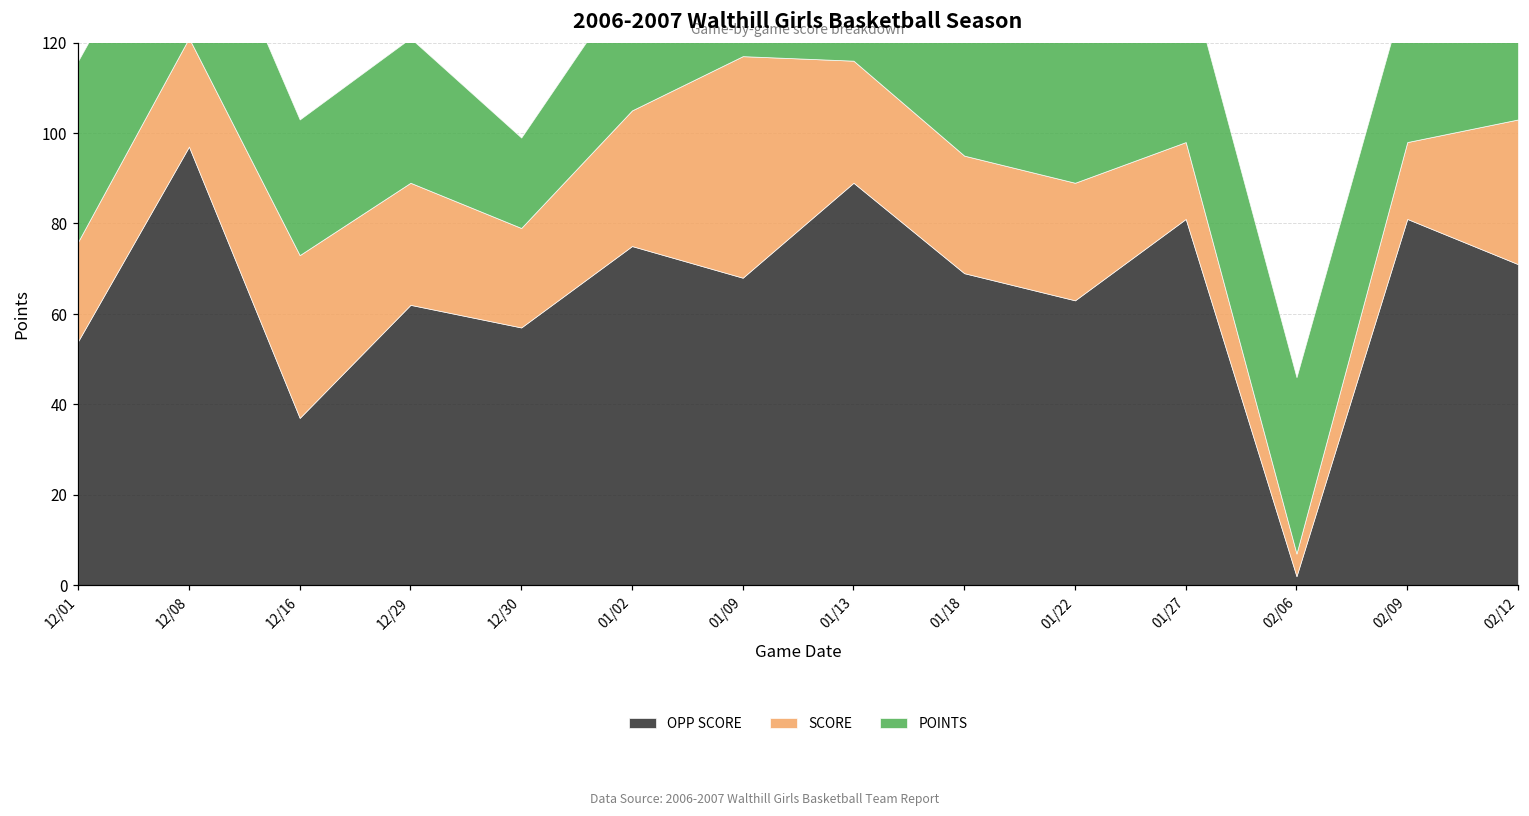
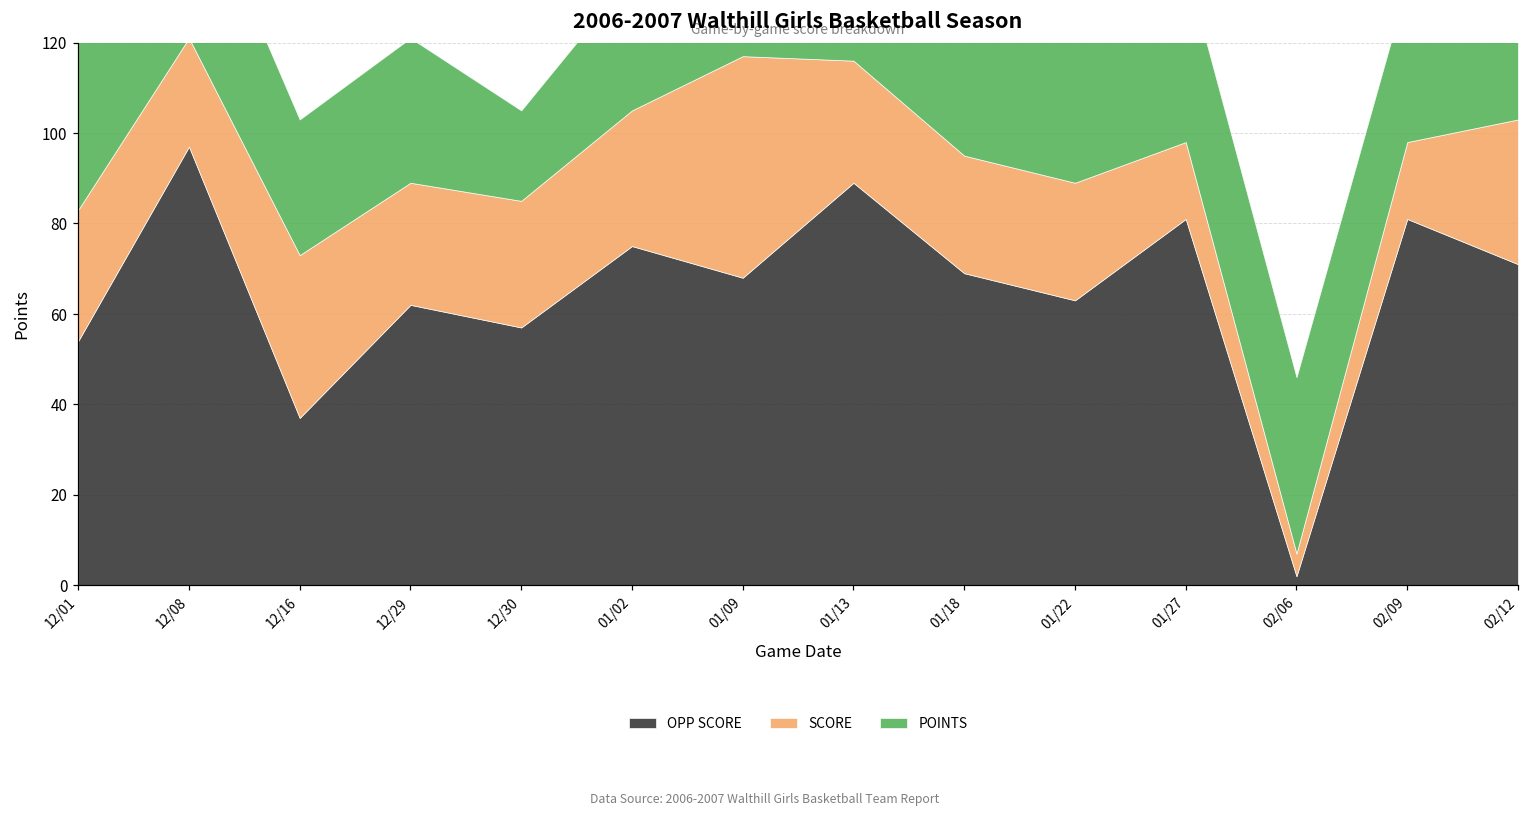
  {
    "OPP SCORE": {
      "12/01": 54,
      "12/08": 97,
      "12/16": 37,
      "12/29": 62,
      "12/30": 57,
      "01/02": 75,
      "01/09": 68,
      "01/13": 89,
      "01/18": 69,
      "01/22": 63,
      "01/27": 81,
      "02/06": 2,
      "02/09": 81,
      "02/12": 71
    },
    "SCORE": {
-     "12/01": 22,
+     "12/01": 29,
      "12/16": 36,
      "12/29": 27,
-     "12/30": 22,
+     "12/30": 28,
      "01/02": 30,
      "01/09": 49,
      "01/13": 27,
      "01/18": 26,
      "01/22": 26,
      "01/27": 17,
      "02/06": 5,
      "02/09": 17,
      "02/12": 32
    },
    "POINTS": {
      "12/16": 30,
      "12/30": 20,
      "02/06": 39
    }
  }
